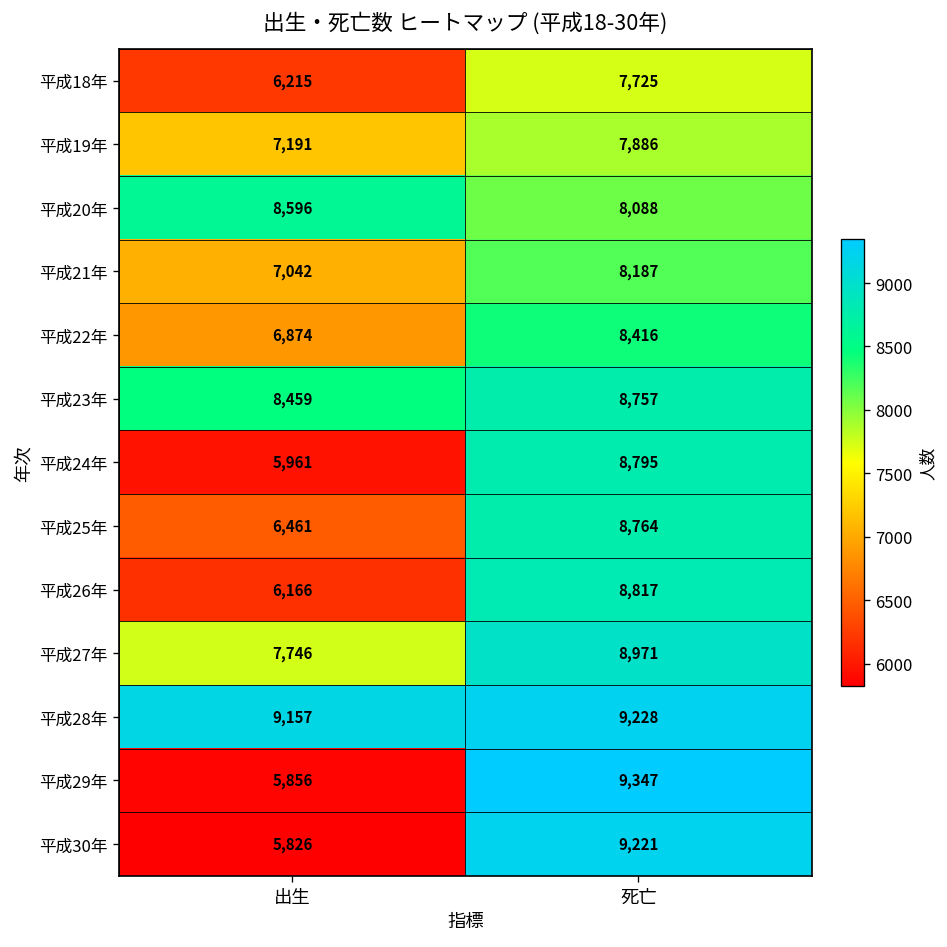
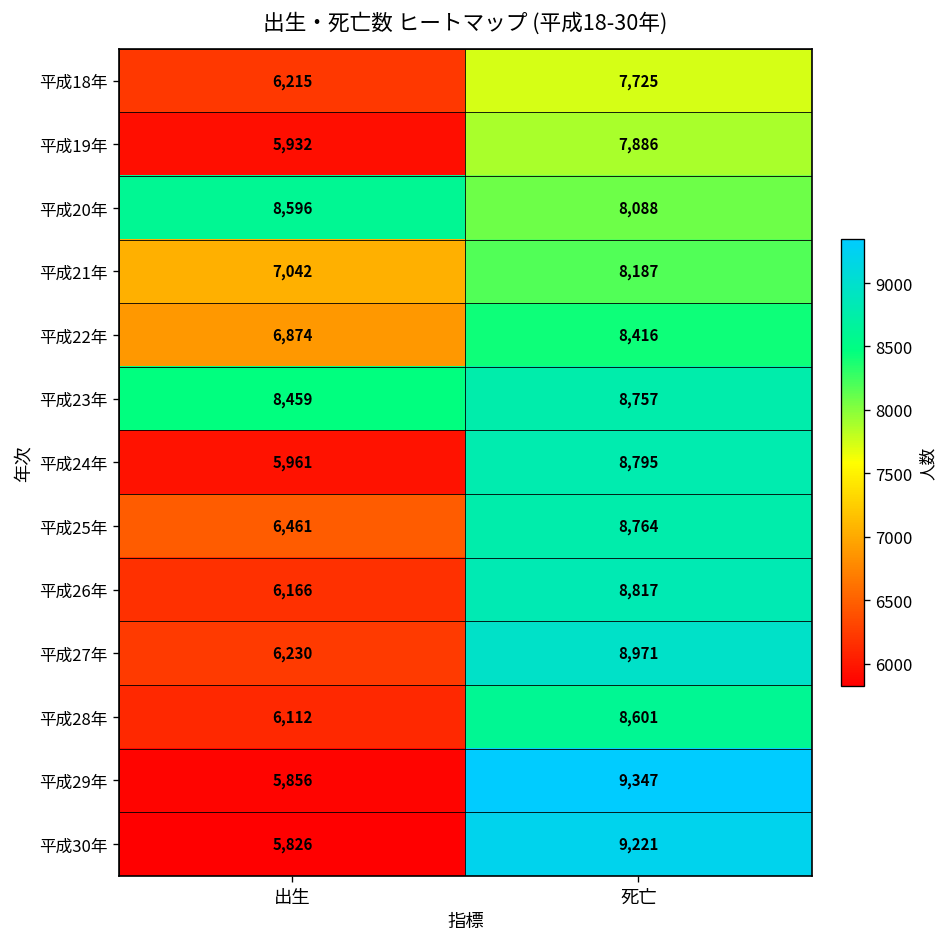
  {
    "平成18年": {
      "出生": "6,215",
      "死亡": "7,725"
    },
    "平成19年": {
-     "出生": "7,191",
+     "出生": "5,932",
      "死亡": "7,886"
    },
    "平成20年": {
      "出生": "8,596",
      "死亡": "8,088"
    },
    "平成21年": {
      "出生": "7,042",
      "死亡": "8,187"
    },
    "平成22年": {
      "出生": "6,874",
      "死亡": "8,416"
    },
    "平成23年": {
      "出生": "8,459",
      "死亡": "8,757"
    },
    "平成24年": {
      "出生": "5,961",
      "死亡": "8,795"
    },
    "平成25年": {
      "出生": "6,461",
      "死亡": "8,764"
    },
    "平成26年": {
      "出生": "6,166",
      "死亡": "8,817"
    },
    "平成27年": {
-     "出生": "7,746",
+     "出生": "6,230",
      "死亡": "8,971"
    },
    "平成28年": {
-     "出生": "9,157",
-     "死亡": "9,228"
+     "出生": "6,112",
+     "死亡": "8,601"
    },
    "平成29年": {
      "出生": "5,856",
      "死亡": "9,347"
    },
    "平成30年": {
      "出生": "5,826",
      "死亡": "9,221"
    }
  }
